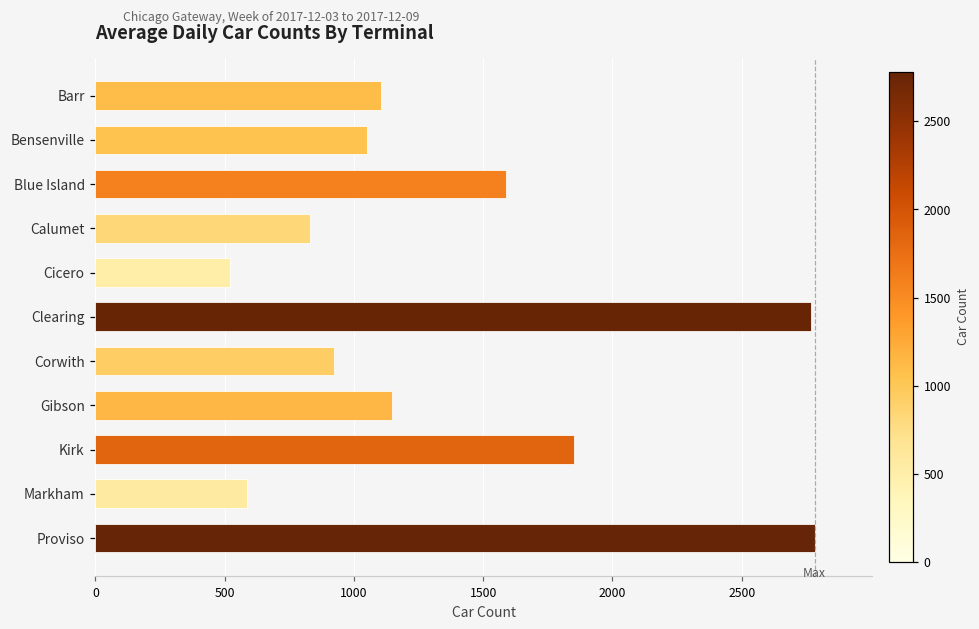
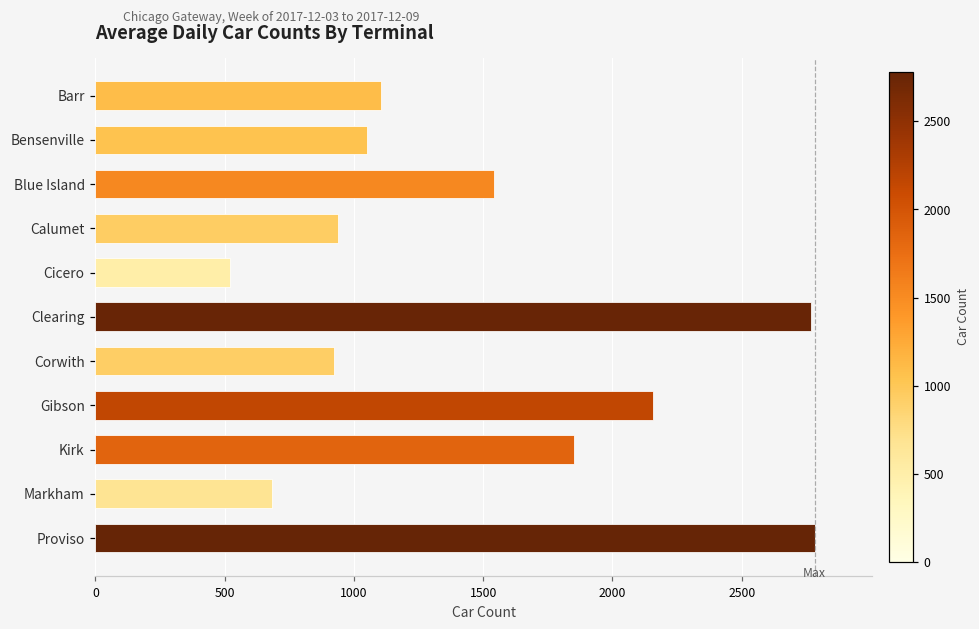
  {
    "Barr": 1110,
    "Bensenville": 1050,
-   "Blue Island": 1590,
-   "Calumet": 830,
+   "Blue Island": 1540,
+   "Calumet": 940,
    "Cicero": 520,
    "Clearing": 2770,
    "Corwith": 920,
-   "Gibson": 1150,
+   "Gibson": 2160,
    "Kirk": 1850,
-   "Markham": 590,
+   "Markham": 680,
    "Proviso": 2780
  }
